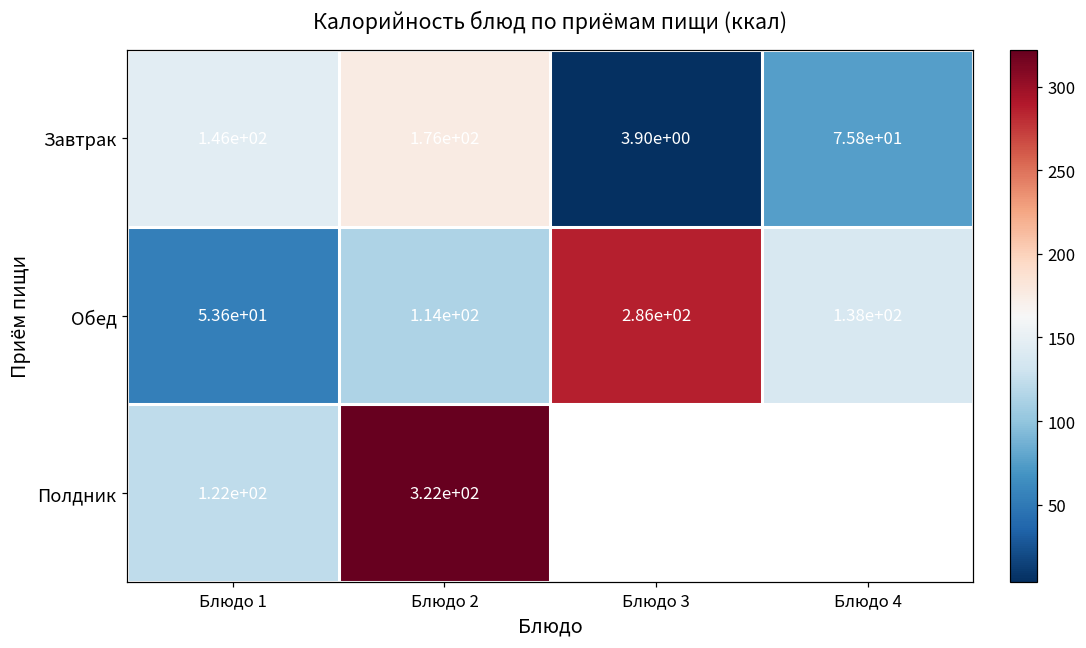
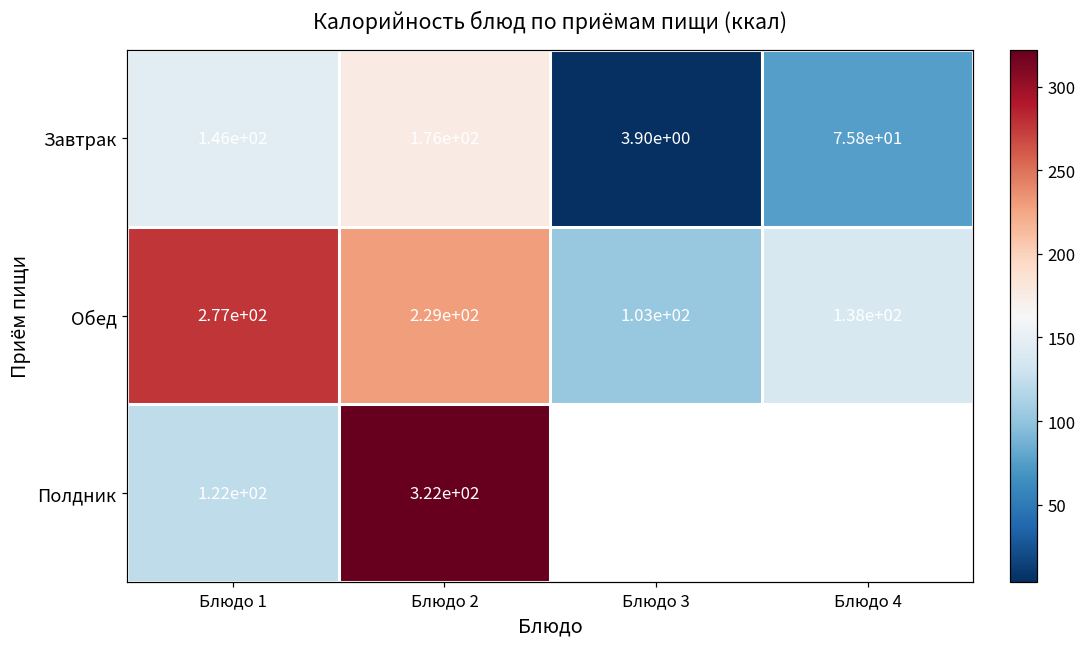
  {
    "Завтрак": {
      "Блюдо 3": "3.90e+00",
      "Блюдо 4": "7.58e+01"
    },
    "Обед": {
-     "Блюдо 1": "5.36e+01",
-     "Блюдо 2": "1.14e+02",
-     "Блюдо 3": "2.86e+02"
+     "Блюдо 1": "2.77e+02",
+     "Блюдо 2": "2.29e+02",
+     "Блюдо 3": "1.03e+02"
    },
    "Полдник": {
      "Блюдо 1": "1.22e+02",
      "Блюдо 2": "3.22e+02"
    }
  }
